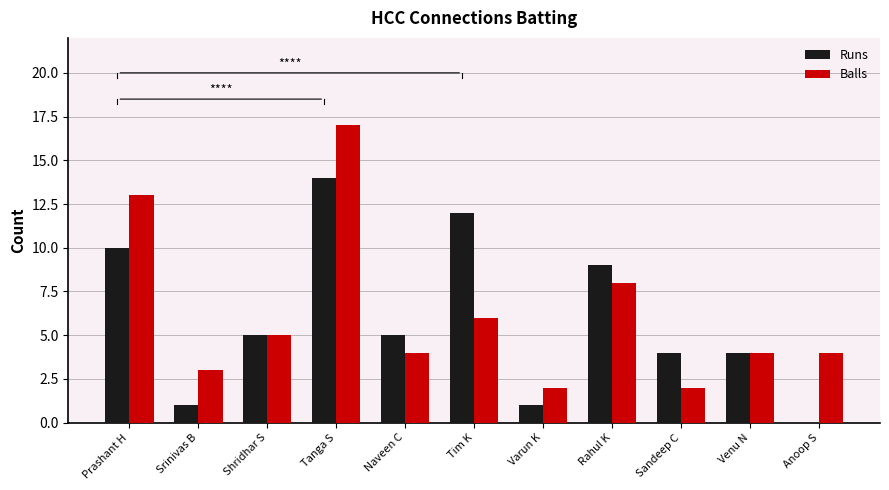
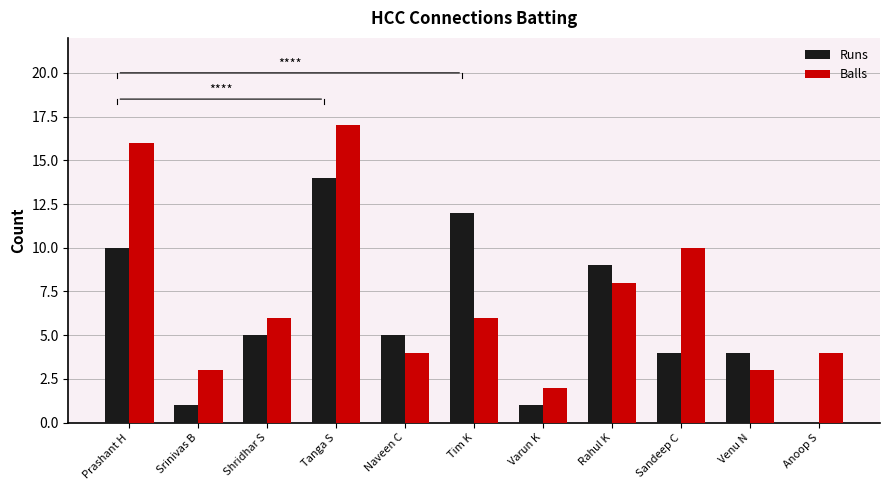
  {
    "Balls": {
-     "Prashant H": 13,
+     "Prashant H": 16,
      "Srinivas B": 3,
-     "Shridhar S": 5,
+     "Shridhar S": 6,
      "Tanga S": 17,
      "Naveen C": 4,
      "Tim K": 6,
      "Varun K": 2,
      "Rahul K": 8,
-     "Sandeep C": 2,
-     "Venu N": 4,
+     "Sandeep C": 10,
+     "Venu N": 3,
      "Anoop S": 4
    }
  }
